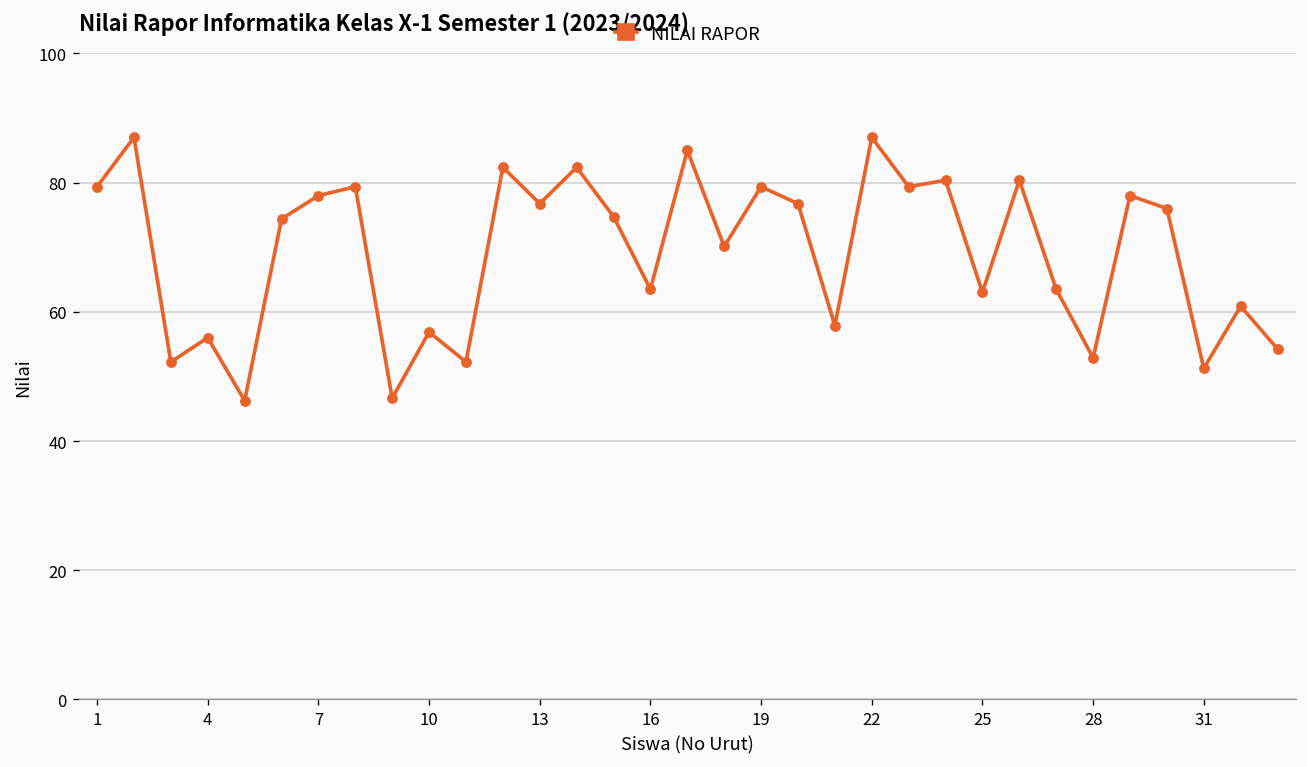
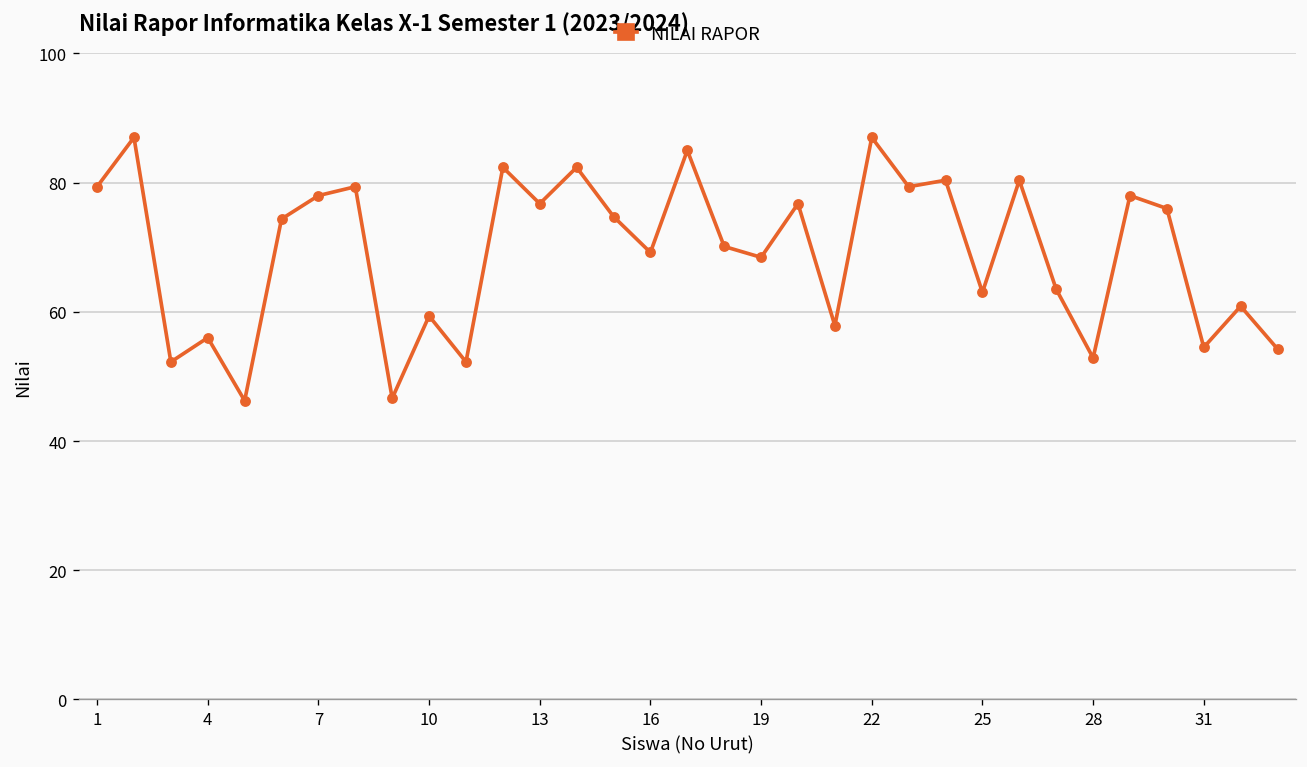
  {
    "1": 79,
    "4": 56,
    "7": 78,
-   "10": 57,
+   "10": 59,
    "13": 77,
-   "16": 64,
-   "19": 79,
+   "16": 69,
+   "19": 68,
    "22": 87,
    "25": 63,
    "28": 53,
-   "31": 51
+   "31": 55
  }
